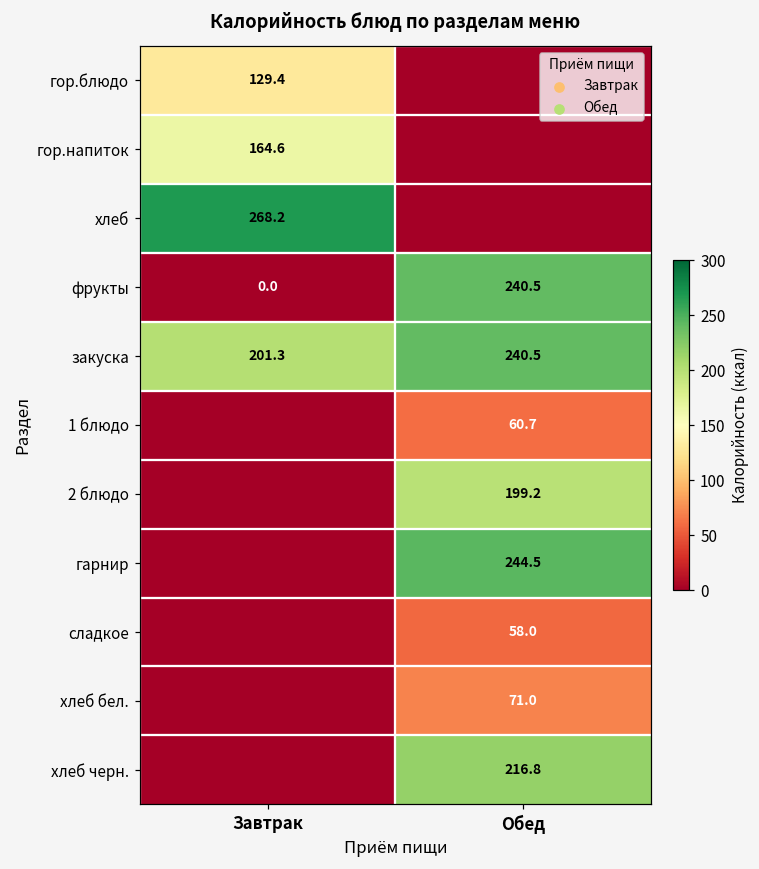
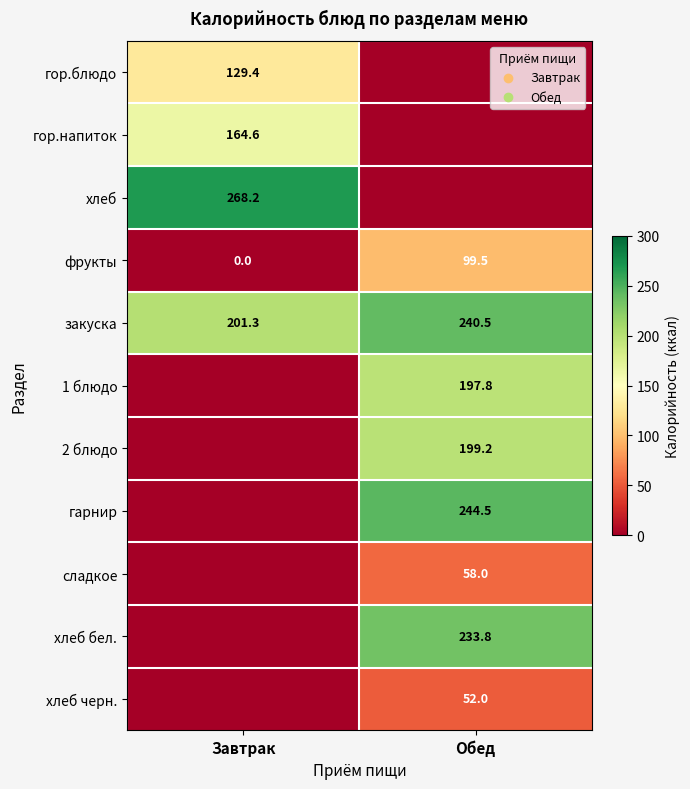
  {
    "гор.блюдо": {
      "Завтрак": 129.4
    },
    "гор.напиток": {
      "Завтрак": 164.6
    },
    "хлеб": {
      "Завтрак": 268.2
    },
    "фрукты": {
      "Завтрак": 0.0,
-     "Обед": 240.5
+     "Обед": 99.5
    },
    "закуска": {
      "Завтрак": 201.3,
      "Обед": 240.5
    },
    "1 блюдо": {
-     "Обед": 60.7
+     "Обед": 197.8
    },
    "2 блюдо": {
      "Обед": 199.2
    },
    "гарнир": {
      "Обед": 244.5
    },
    "сладкое": {
      "Обед": 58.0
    },
    "хлеб бел.": {
-     "Обед": 71.0
+     "Обед": 233.8
    },
    "хлеб черн.": {
-     "Обед": 216.8
+     "Обед": 52.0
    }
  }
